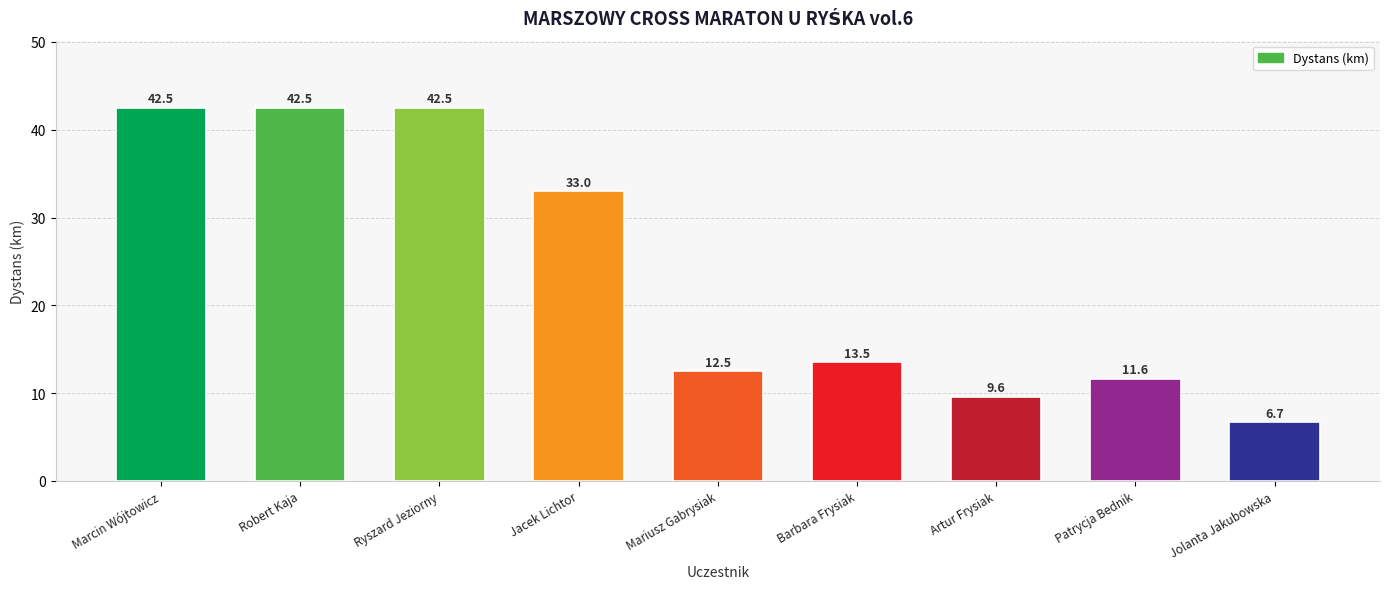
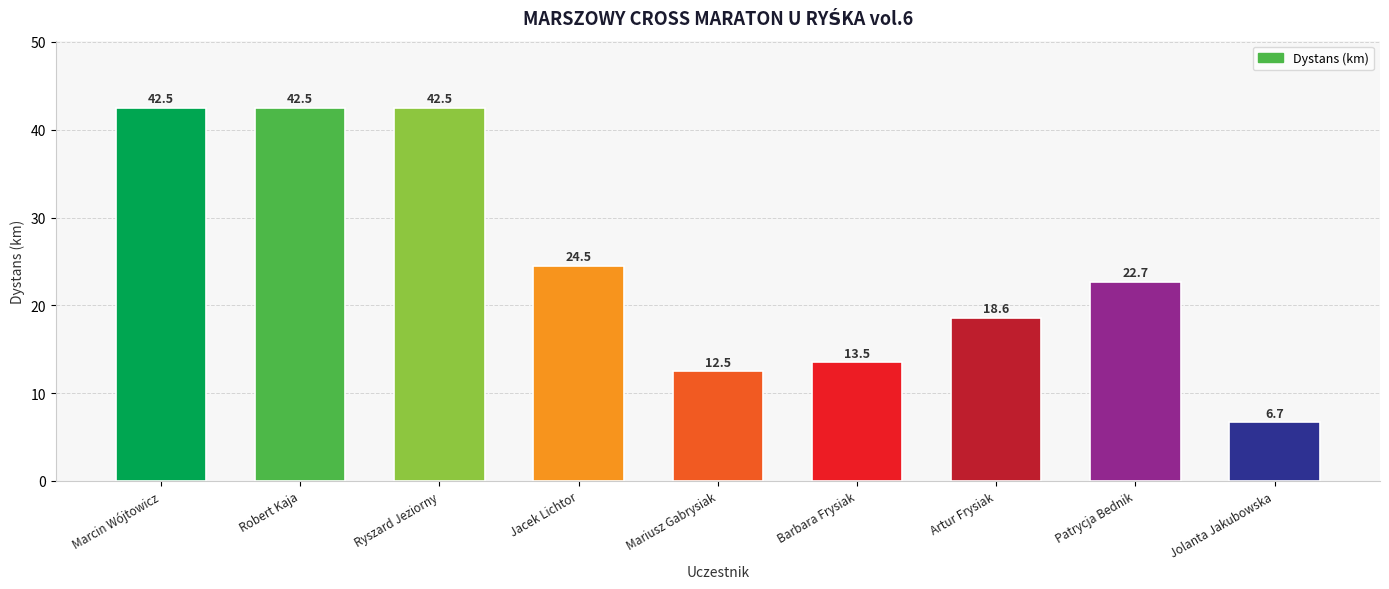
  {
    "Marcin Wójtowicz": 42.5,
    "Robert Kaja": 42.5,
    "Ryszard Jeziorny": 42.5,
-   "Jacek Lichtor": 33.0,
+   "Jacek Lichtor": 24.5,
    "Mariusz Gabrysiak": 12.5,
    "Barbara Frysiak": 13.5,
-   "Artur Frysiak": 9.6,
-   "Patrycja Bednik": 11.6,
+   "Artur Frysiak": 18.6,
+   "Patrycja Bednik": 22.7,
    "Jolanta Jakubowska": 6.7
  }
